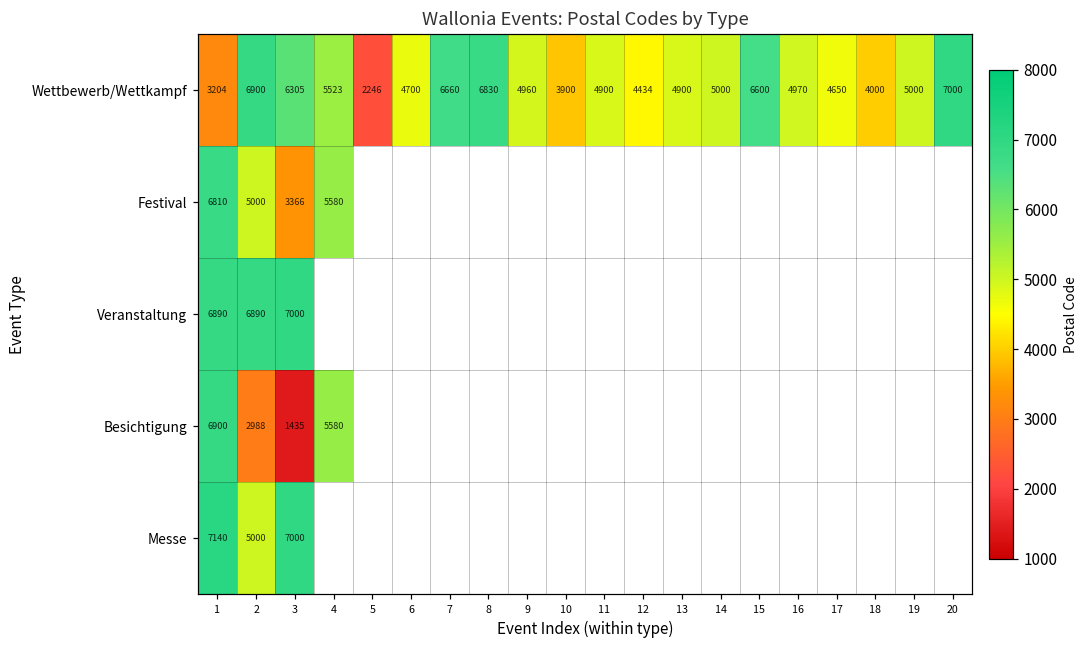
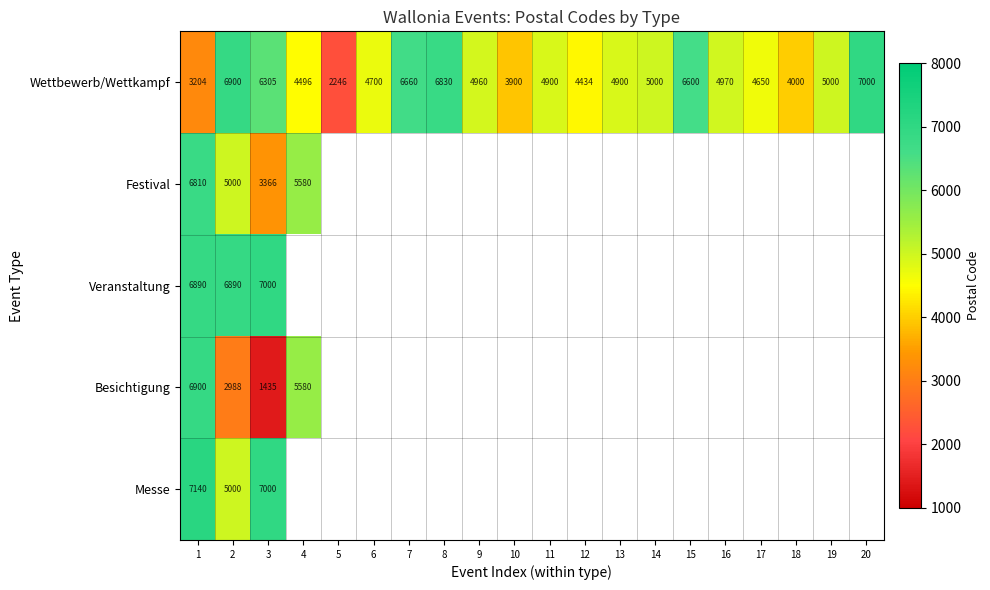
  {
    "Wettbewerb/Wettkampf": {
      "1": 3204,
      "2": 6900,
      "3": 6305,
-     "4": 5523,
+     "4": 4496,
      "5": 2246,
      "6": 4700,
      "7": 6660,
      "8": 6830,
      "9": 4960,
      "10": 3900,
      "11": 4900,
      "12": 4434,
      "13": 4900,
      "14": 5000,
      "15": 6600,
      "16": 4970,
      "17": 4650,
      "18": 4000,
      "19": 5000,
      "20": 7000
    },
    "Festival": {
      "1": 6810,
      "2": 5000,
      "3": 3366,
      "4": 5580
    },
    "Veranstaltung": {
      "1": 6890,
      "2": 6890,
      "3": 7000
    },
    "Besichtigung": {
      "1": 6900,
      "2": 2988,
      "3": 1435,
      "4": 5580
    },
    "Messe": {
      "1": 7140,
      "2": 5000,
      "3": 7000
    }
  }
